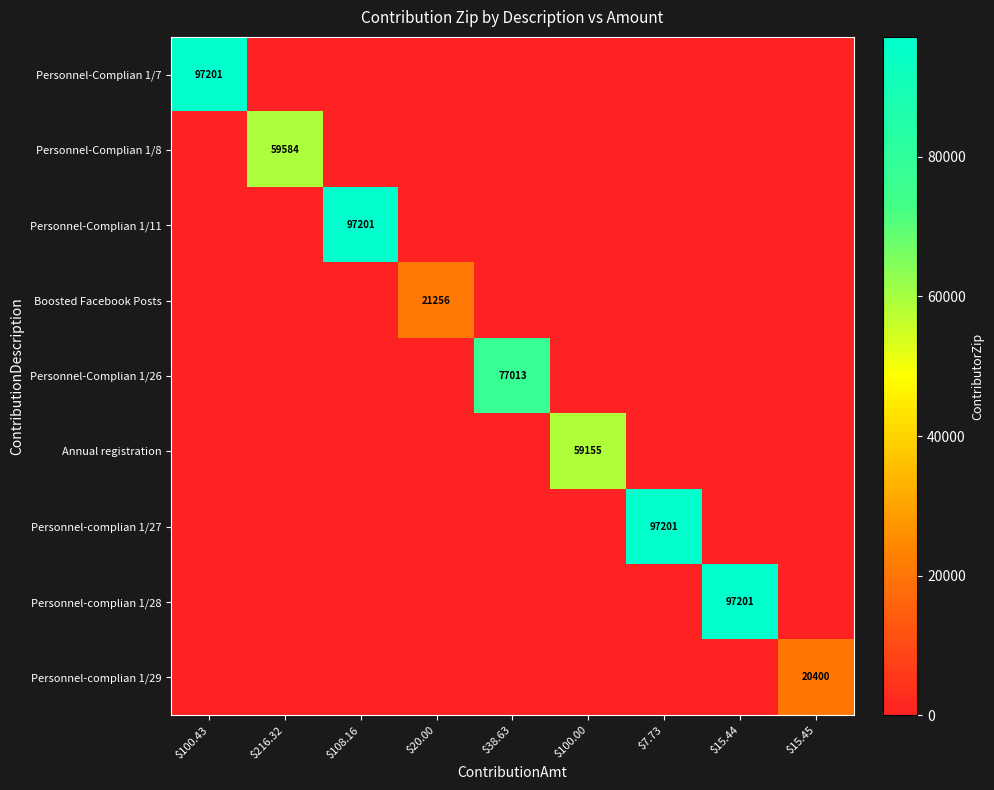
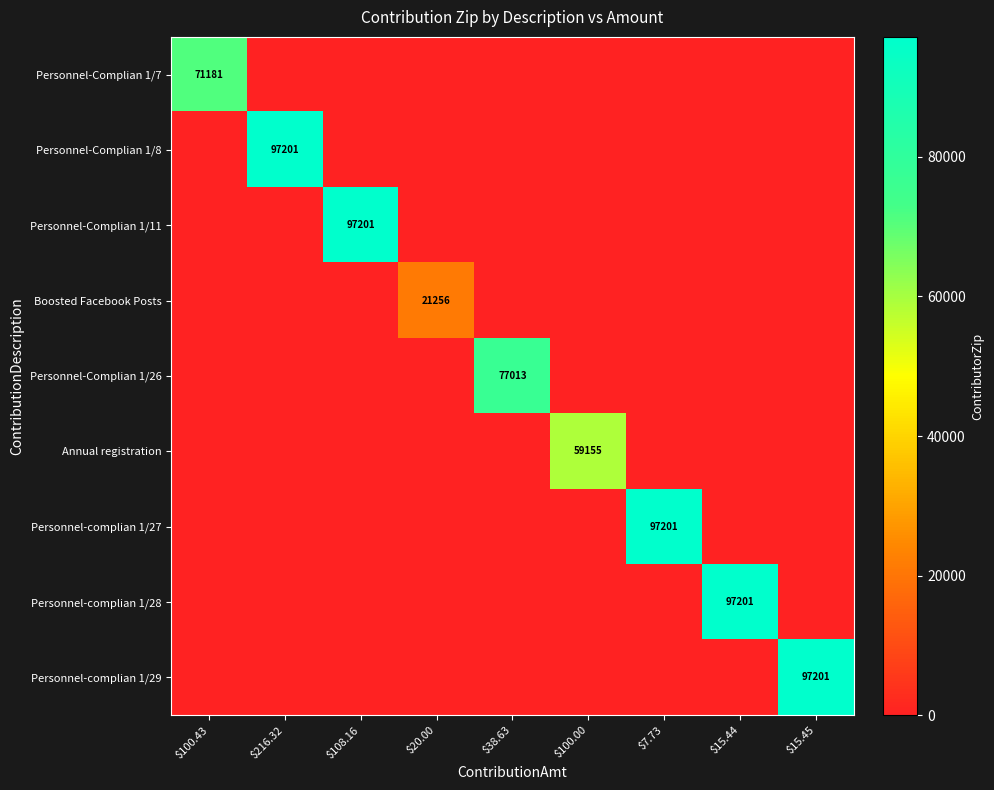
  {
    "Personnel-Complian 1/7": {
-     "$100.43": 97201
+     "$100.43": 71181
    },
    "Personnel-Complian 1/8": {
-     "$216.32": 59584
+     "$216.32": 97201
    },
    "Personnel-Complian 1/11": {
      "$108.16": 97201
    },
    "Boosted Facebook Posts": {
      "$20.00": 21256
    },
    "Personnel-Complian 1/26": {
      "$38.63": 77013
    },
    "Annual registration": {
      "$100.00": 59155
    },
    "Personnel-complian 1/27": {
      "$7.73": 97201
    },
    "Personnel-complian 1/28": {
      "$15.44": 97201
    },
    "Personnel-complian 1/29": {
-     "$15.45": 20400
+     "$15.45": 97201
    }
  }
